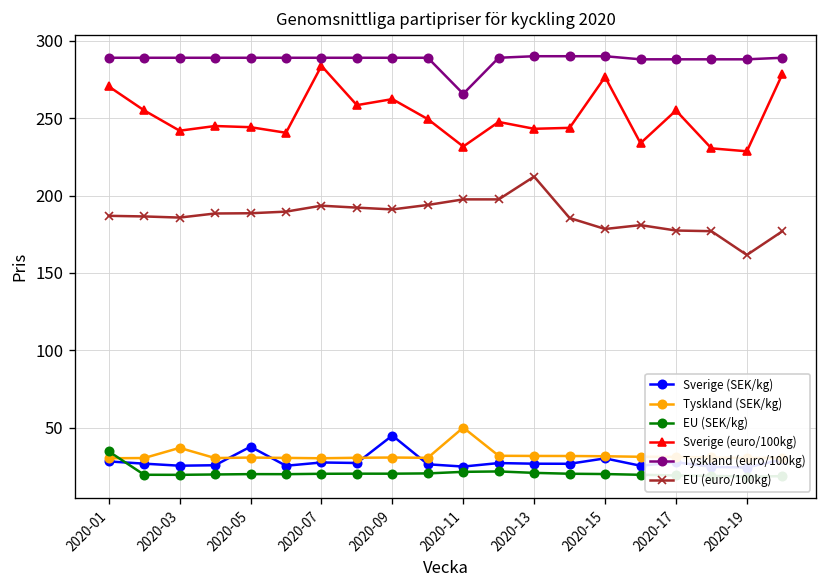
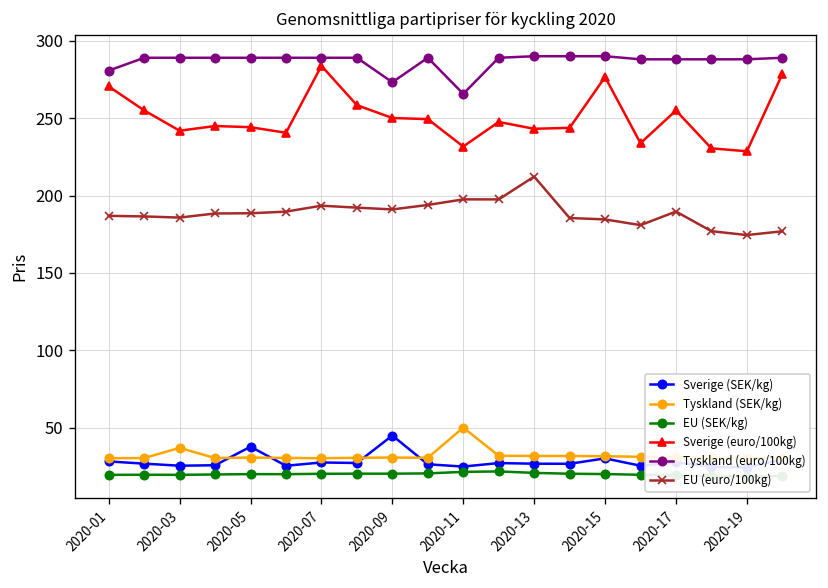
  {
    "Sverige (SEK/kg)": {
      "2020-01": 28,
      "2020-03": 26,
      "2020-05": 38,
      "2020-07": 28,
      "2020-09": 45,
      "2020-11": 25,
      "2020-13": 27
    },
    "Tyskland (SEK/kg)": {
      "2020-01": 30,
      "2020-03": 37,
      "2020-05": 31,
      "2020-07": 30,
      "2020-09": 31,
      "2020-11": 50,
      "2020-13": 32
    },
    "EU (SEK/kg)": {
-     "2020-01": 35,
+     "2020-01": 20,
      "2020-03": 20,
      "2020-05": 20,
      "2020-07": 20,
      "2020-09": 20,
      "2020-11": 22,
      "2020-13": 21,
      "2020-15": 20
    },
    "Sverige (euro/100kg)": {
      "2020-01": 270,
      "2020-03": 242,
      "2020-05": 244,
      "2020-07": 284,
-     "2020-09": 262,
+     "2020-09": 250,
      "2020-11": 232,
      "2020-13": 243,
      "2020-15": 277,
      "2020-17": 255,
      "2020-19": 229
    },
    "Tyskland (euro/100kg)": {
-     "2020-01": 289,
+     "2020-01": 281,
      "2020-03": 289,
      "2020-05": 289,
      "2020-07": 289,
-     "2020-09": 289,
+     "2020-09": 273,
      "2020-11": 266,
      "2020-13": 290,
      "2020-15": 290,
      "2020-17": 288,
      "2020-19": 288
    },
    "EU (euro/100kg)": {
      "2020-01": 187,
      "2020-03": 186,
      "2020-05": 189,
      "2020-07": 193,
      "2020-09": 191,
      "2020-11": 198,
      "2020-13": 212,
-     "2020-15": 178,
-     "2020-17": 177,
-     "2020-19": 162
+     "2020-15": 185,
+     "2020-17": 190,
+     "2020-19": 174
    }
  }
